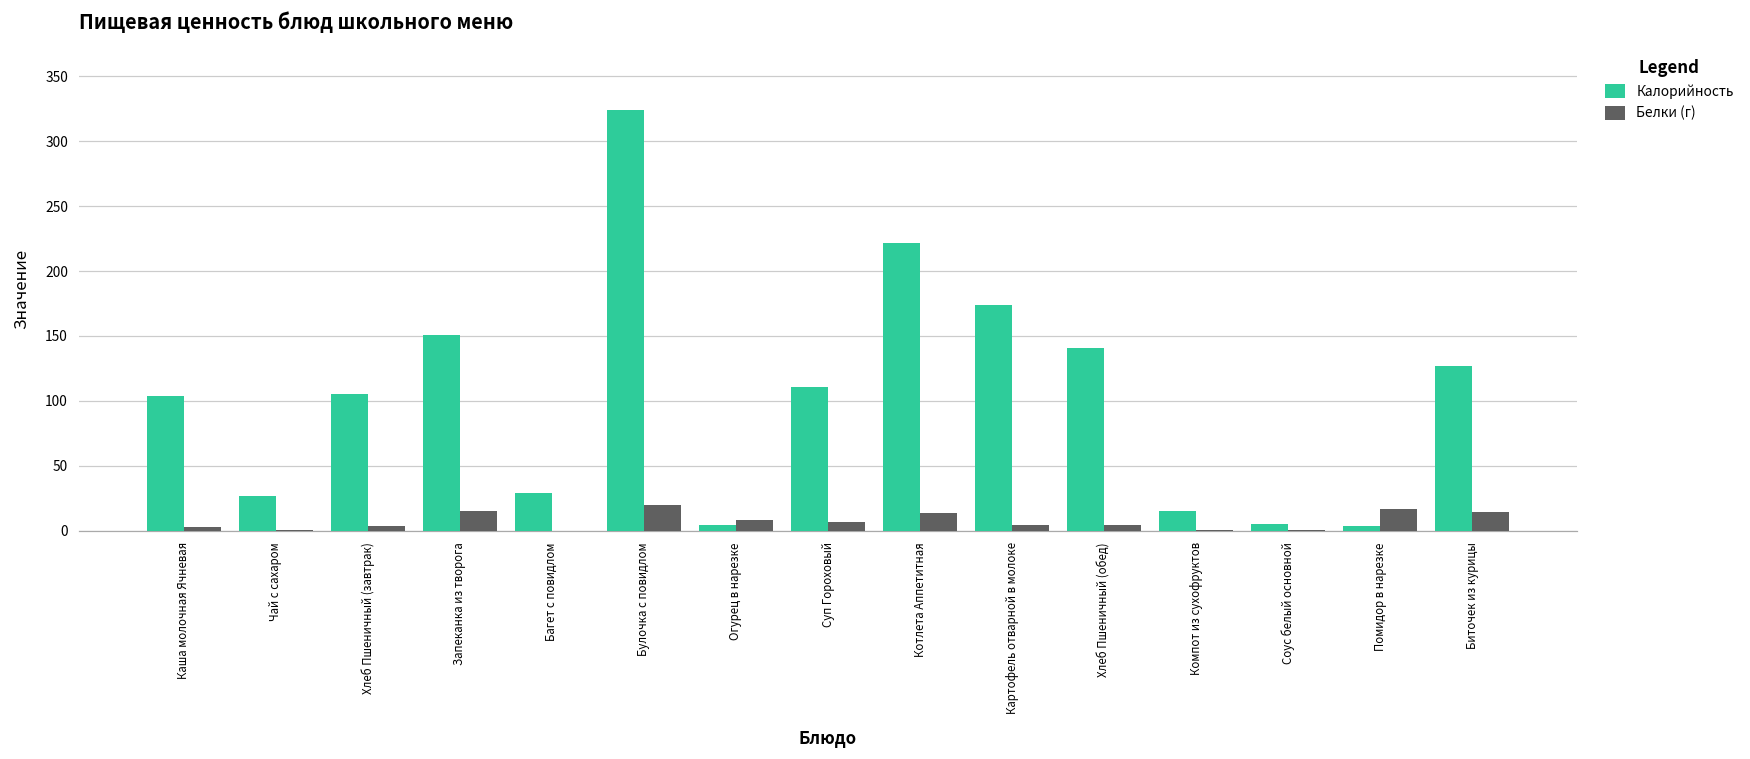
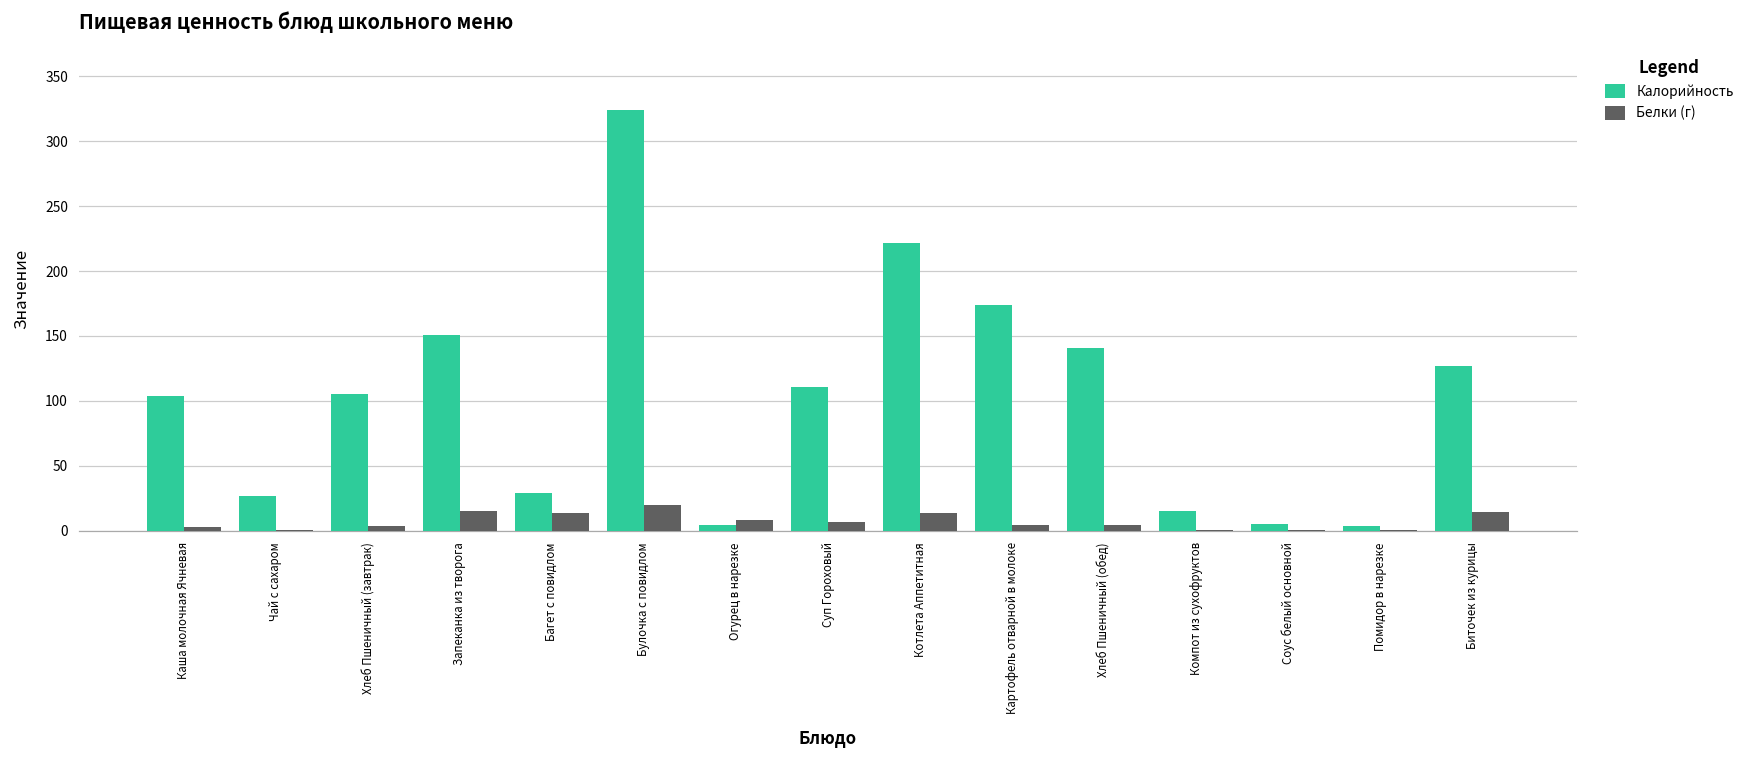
  {
    "Калорийность": {
      "Каша молочная Ячневая": 104,
      "Чай с сахаром": 27,
      "Хлеб Пшеничный (завтрак)": 106,
      "Запеканка из творога": 151,
      "Багет с повидлом": 29,
      "Булочка с повидлом": 324,
      "Огурец в нарезке": 4,
      "Суп Гороховый": 111,
      "Котлета Аппетитная": 221,
      "Картофель отварной в молоке": 174,
      "Хлеб Пшеничный (обед)": 141,
      "Компот из сухофруктов": 15,
      "Соус белый основной": 5,
      "Помидор в нарезке": 4,
      "Биточек из курицы": 127
    },
    "Белки (г)": {
      "Каша молочная Ячневая": 3,
      "Хлеб Пшеничный (завтрак)": 3,
      "Запеканка из творога": 15,
-     "Багет с повидлом": 0,
+     "Багет с повидлом": 14,
      "Булочка с повидлом": 20,
      "Огурец в нарезке": 8,
      "Суп Гороховый": 7,
      "Котлета Аппетитная": 14,
      "Картофель отварной в молоке": 5,
      "Хлеб Пшеничный (обед)": 5,
-     "Помидор в нарезке": 17,
+     "Помидор в нарезке": 1,
      "Биточек из курицы": 14
    }
  }
